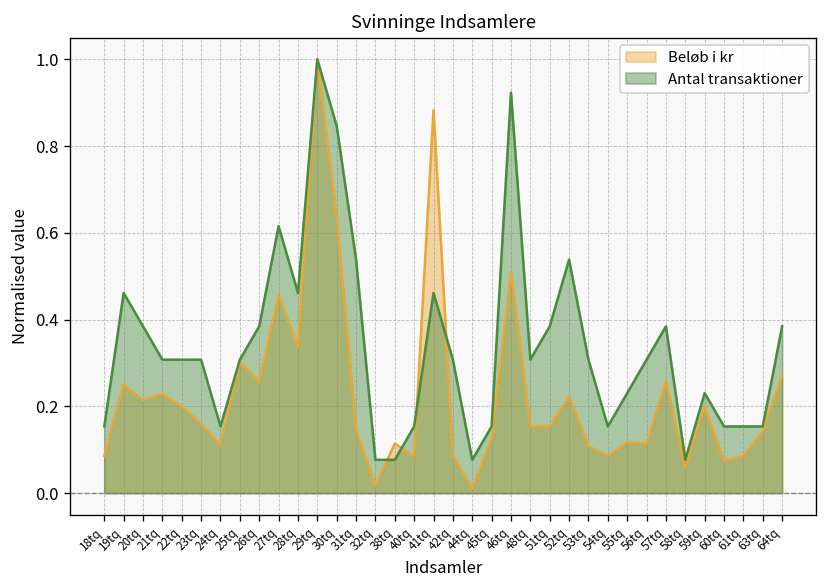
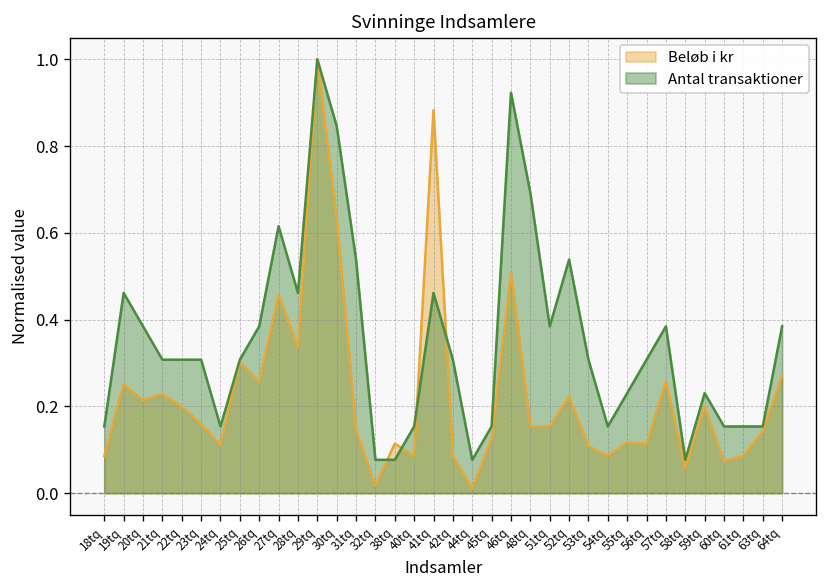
  {
    "Beløb i kr": {
      "18tq": 0.09,
      "19tq": 0.25,
      "20tq": 0.21,
      "21tq": 0.23,
      "22tq": 0.20,
      "23tq": 0.16,
      "24tq": 0.11,
      "26tq": 0.26,
      "27tq": 0.46,
      "28tq": 0.34,
      "30tq": 0.63,
      "31tq": 0.15,
      "32tq": 0.02,
      "38tq": 0.11,
      "40tq": 0.09,
      "41tq": 0.88,
      "42tq": 0.09,
      "44tq": 0.01,
      "45tq": 0.13,
      "46tq": 0.51,
      "48tq": 0.15,
      "51tq": 0.15,
      "52tq": 0.22,
      "53tq": 0.11,
      "54tq": 0.09,
      "55tq": 0.12,
      "56tq": 0.11,
      "57tq": 0.26,
      "58tq": 0.06,
      "59tq": 0.20,
      "60tq": 0.07,
      "61tq": 0.09,
      "63tq": 0.14,
      "64tq": 0.27
    },
    "Antal transaktioner": {
      "18tq": 0.15,
      "19tq": 0.46,
      "20tq": 0.38,
      "21tq": 0.31,
      "22tq": 0.31,
      "23tq": 0.31,
      "24tq": 0.15,
      "26tq": 0.38,
      "27tq": 0.62,
      "28tq": 0.46,
      "30tq": 0.85,
      "31tq": 0.54,
      "32tq": 0.08,
      "38tq": 0.08,
      "40tq": 0.15,
      "41tq": 0.46,
      "42tq": 0.31,
      "44tq": 0.08,
      "45tq": 0.15,
      "46tq": 0.92,
-     "48tq": 0.31,
+     "48tq": 0.69,
      "51tq": 0.38,
      "52tq": 0.54,
      "53tq": 0.31,
      "54tq": 0.15,
      "55tq": 0.23,
      "56tq": 0.31,
      "57tq": 0.38,
      "58tq": 0.08,
      "59tq": 0.23,
      "60tq": 0.15,
      "61tq": 0.15,
      "63tq": 0.15,
      "64tq": 0.38
    }
  }
